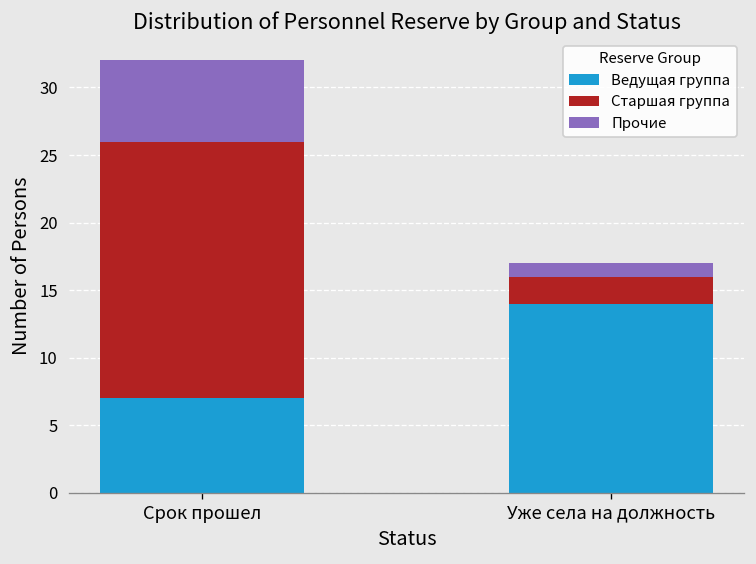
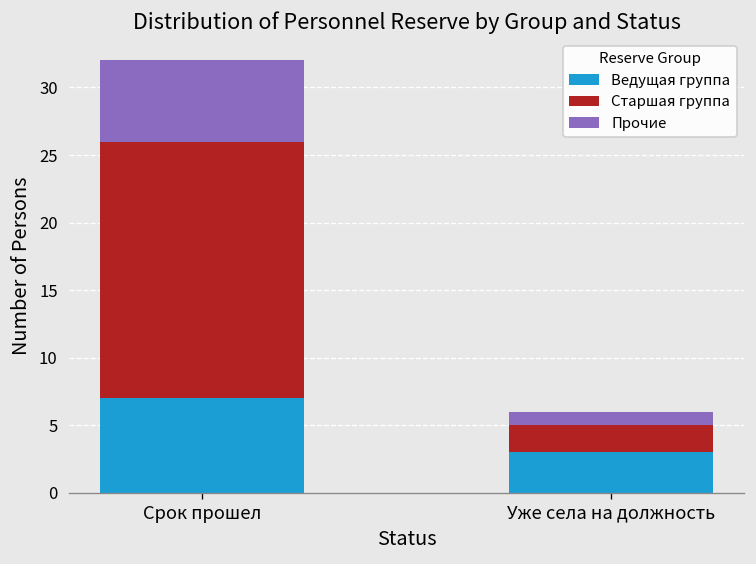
  {
    "Ведущая группа": {
      "Срок прошел": 7,
-     "Уже села на должность": 14
+     "Уже села на должность": 3
    },
    "Старшая группа": {
      "Срок прошел": 19,
      "Уже села на должность": 2
    },
    "Прочие": {
      "Срок прошел": 6,
      "Уже села на должность": 1
    }
  }
